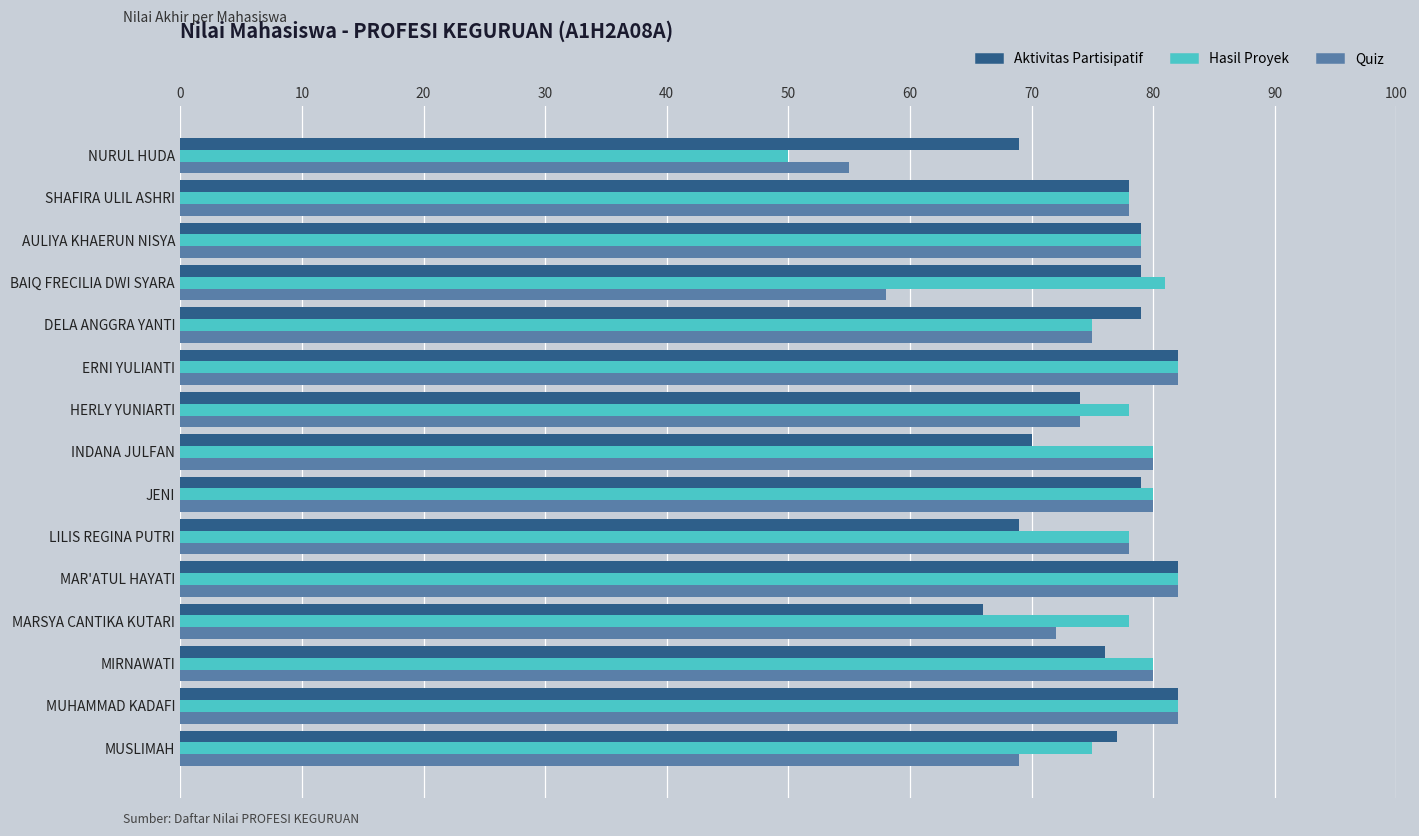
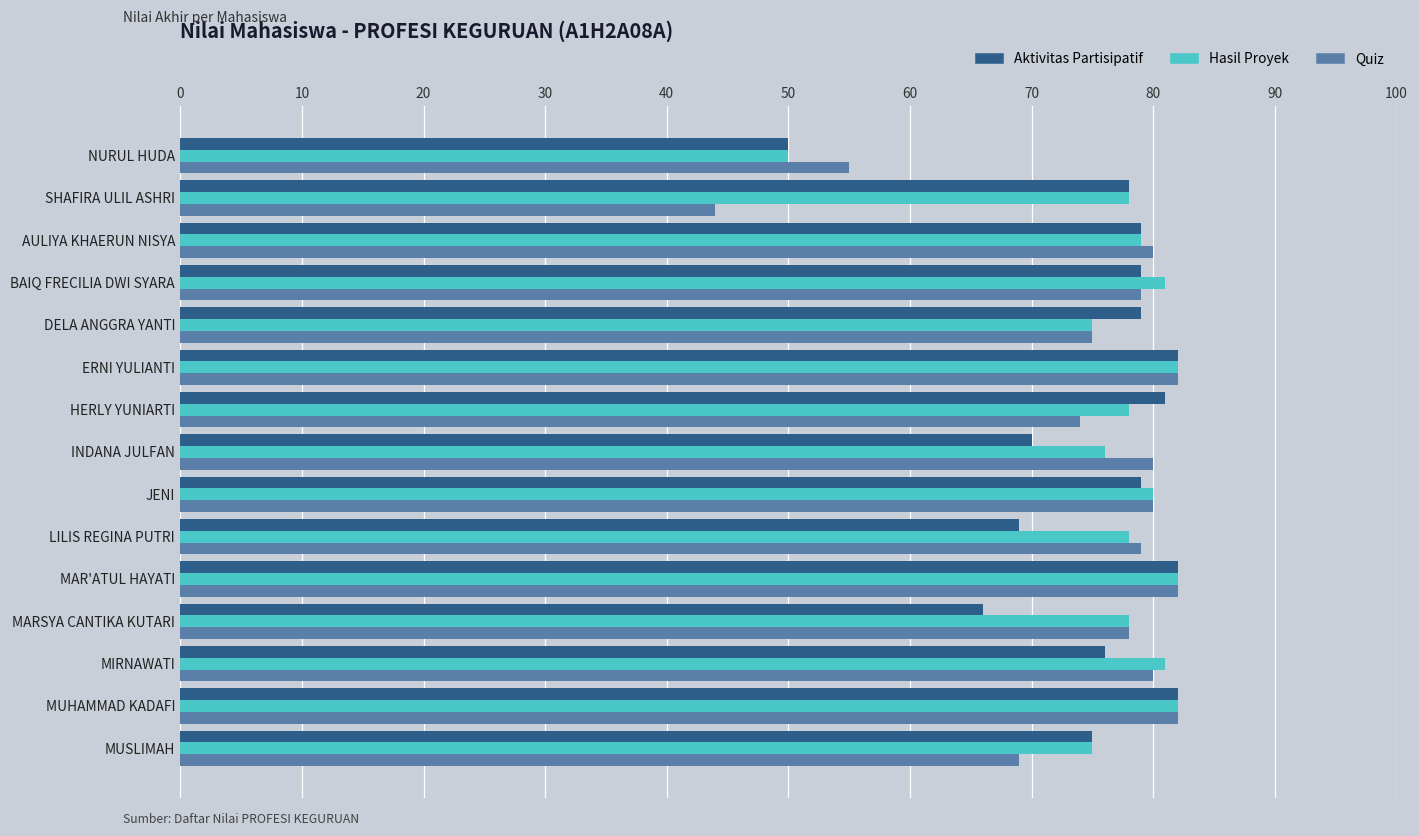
  {
    "Aktivitas Partisipatif": {
-     "NURUL HUDA": 69,
+     "NURUL HUDA": 50,
      "SHAFIRA ULIL ASHRI": 78,
      "AULIYA KHAERUN NISYA": 79,
      "BAIQ FRECILIA DWI SYARA": 79,
      "DELA ANGGRA YANTI": 79,
      "ERNI YULIANTI": 82,
-     "HERLY YUNIARTI": 74,
+     "HERLY YUNIARTI": 81,
      "INDANA JULFAN": 70,
      "JENI": 79,
      "LILIS REGINA PUTRI": 69,
      "MAR'ATUL HAYATI": 82,
      "MARSYA CANTIKA KUTARI": 66,
      "MIRNAWATI": 76,
      "MUHAMMAD KADAFI": 82,
-     "MUSLIMAH": 77
+     "MUSLIMAH": 75
    },
    "Hasil Proyek": {
      "NURUL HUDA": 50,
      "SHAFIRA ULIL ASHRI": 78,
      "AULIYA KHAERUN NISYA": 79,
      "BAIQ FRECILIA DWI SYARA": 81,
      "DELA ANGGRA YANTI": 75,
      "ERNI YULIANTI": 82,
      "HERLY YUNIARTI": 78,
-     "INDANA JULFAN": 80,
+     "INDANA JULFAN": 76,
      "JENI": 80,
      "LILIS REGINA PUTRI": 78,
      "MAR'ATUL HAYATI": 82,
      "MARSYA CANTIKA KUTARI": 78,
-     "MIRNAWATI": 80,
+     "MIRNAWATI": 81,
      "MUHAMMAD KADAFI": 82,
      "MUSLIMAH": 75
    },
    "Quiz": {
      "NURUL HUDA": 55,
-     "SHAFIRA ULIL ASHRI": 78,
-     "AULIYA KHAERUN NISYA": 79,
-     "BAIQ FRECILIA DWI SYARA": 58,
+     "SHAFIRA ULIL ASHRI": 44,
+     "AULIYA KHAERUN NISYA": 80,
+     "BAIQ FRECILIA DWI SYARA": 79,
      "DELA ANGGRA YANTI": 75,
      "ERNI YULIANTI": 82,
      "HERLY YUNIARTI": 74,
      "INDANA JULFAN": 80,
      "JENI": 80,
-     "LILIS REGINA PUTRI": 78,
+     "LILIS REGINA PUTRI": 79,
      "MAR'ATUL HAYATI": 82,
-     "MARSYA CANTIKA KUTARI": 72,
+     "MARSYA CANTIKA KUTARI": 78,
      "MIRNAWATI": 80,
      "MUHAMMAD KADAFI": 82,
      "MUSLIMAH": 69
    }
  }
